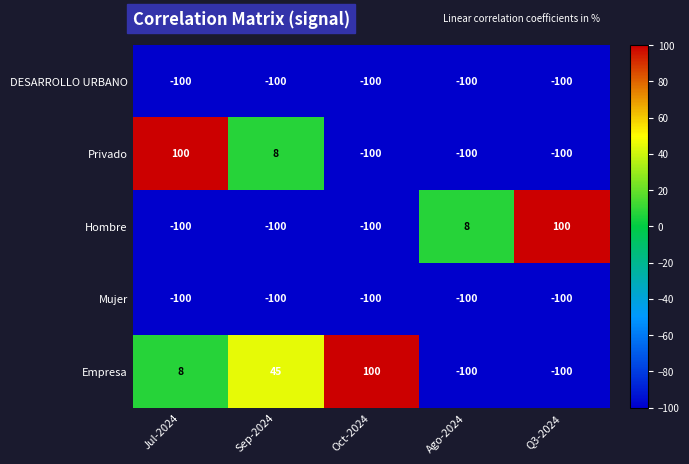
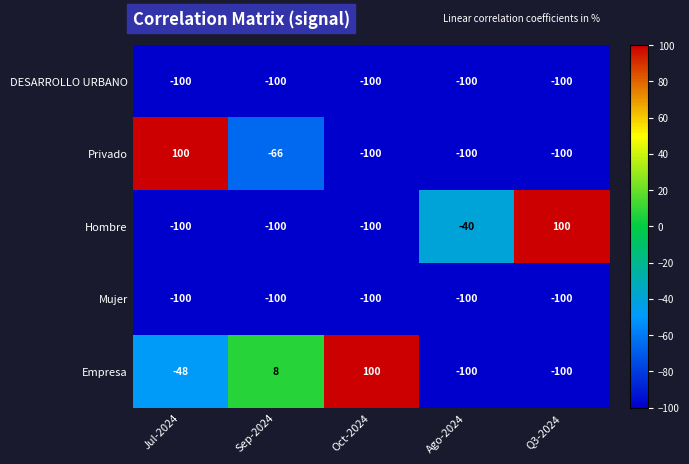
  {
    "DESARROLLO URBANO": {
      "Jul-2024": -100,
      "Sep-2024": -100,
      "Oct-2024": -100,
      "Ago-2024": -100,
      "Q3-2024": -100
    },
    "Privado": {
      "Jul-2024": 100,
-     "Sep-2024": 8,
+     "Sep-2024": -66,
      "Oct-2024": -100,
      "Ago-2024": -100,
      "Q3-2024": -100
    },
    "Hombre": {
      "Jul-2024": -100,
      "Sep-2024": -100,
      "Oct-2024": -100,
-     "Ago-2024": 8,
+     "Ago-2024": -40,
      "Q3-2024": 100
    },
    "Mujer": {
      "Jul-2024": -100,
      "Sep-2024": -100,
      "Oct-2024": -100,
      "Ago-2024": -100,
      "Q3-2024": -100
    },
    "Empresa": {
-     "Jul-2024": 8,
-     "Sep-2024": 45,
+     "Jul-2024": -48,
+     "Sep-2024": 8,
      "Oct-2024": 100,
      "Ago-2024": -100,
      "Q3-2024": -100
    }
  }
